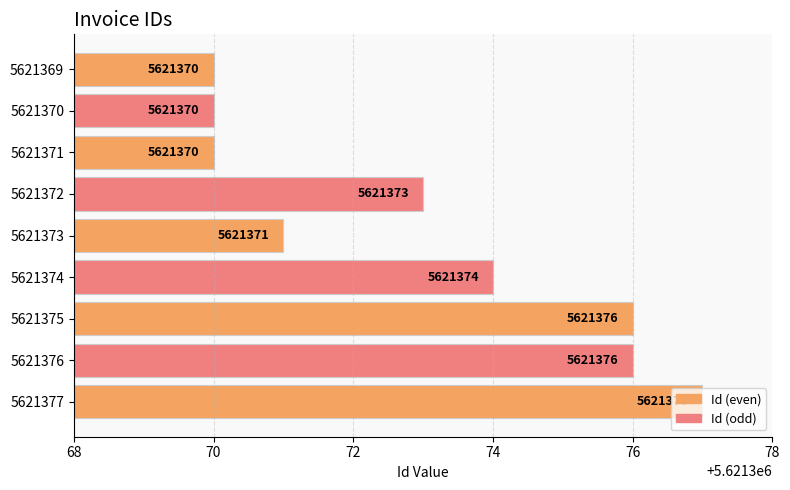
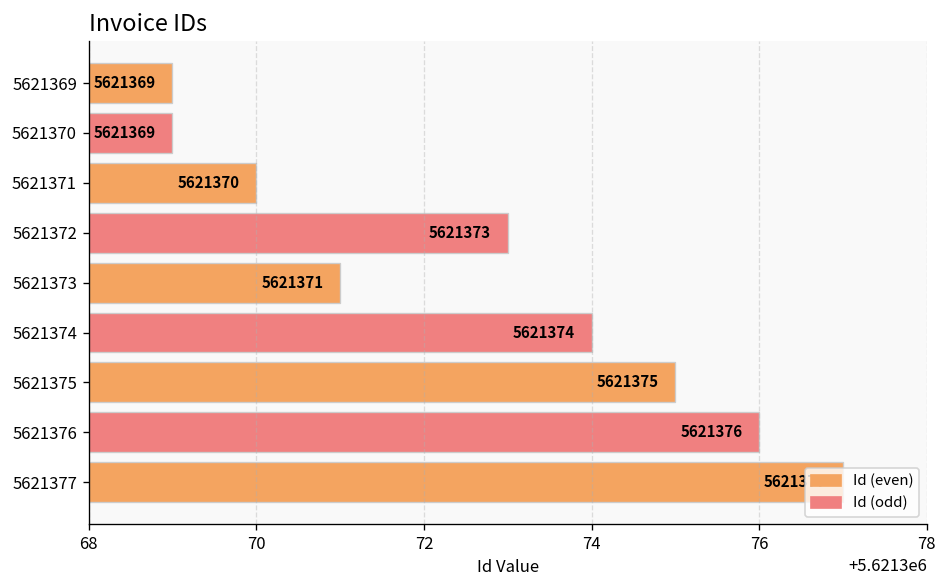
  {
-   "5621369": 5621370,
-   "5621370": 5621370,
+   "5621369": 5621369,
+   "5621370": 5621369,
    "5621371": 5621370,
    "5621372": 5621373,
    "5621373": 5621371,
    "5621374": 5621374,
-   "5621375": 5621376,
+   "5621375": 5621375,
    "5621376": 5621376
  }
